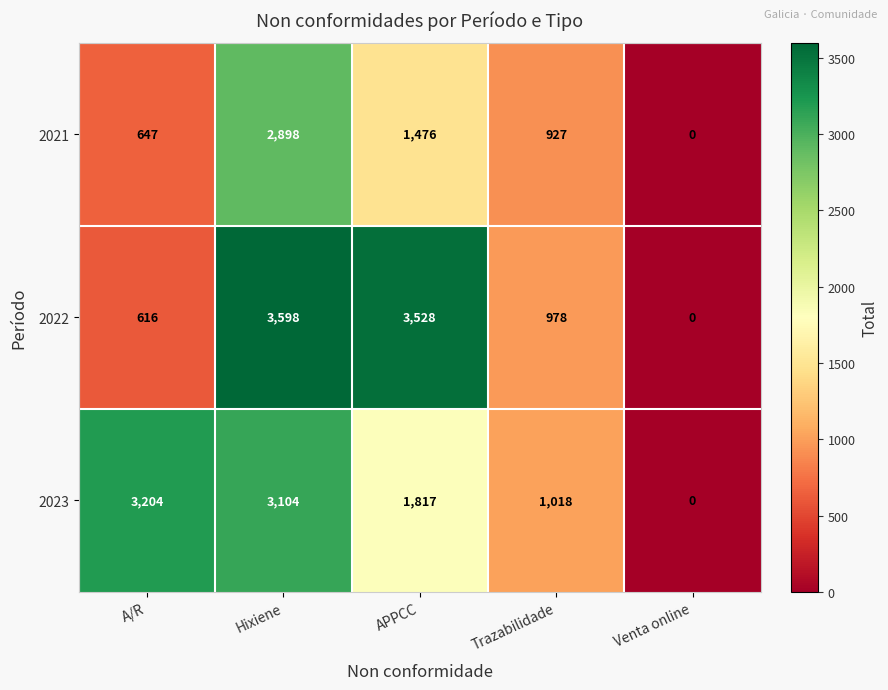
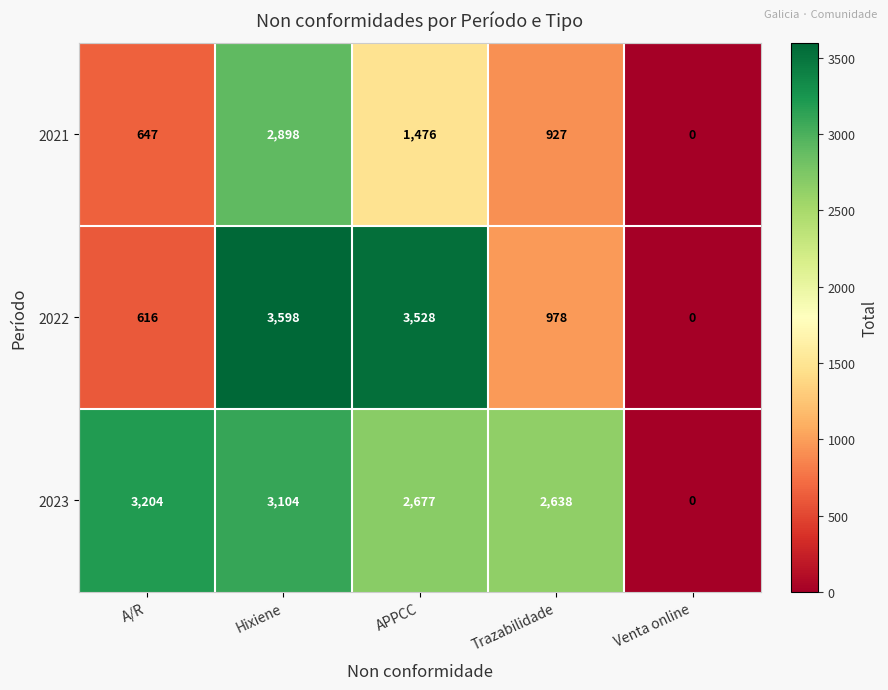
  {
    "2021": {
      "A/R": "647",
      "Hixiene": "2,898",
      "APPCC": "1,476",
      "Trazabilidade": "927",
      "Venta online": "0"
    },
    "2022": {
      "A/R": "616",
      "Hixiene": "3,598",
      "APPCC": "3,528",
      "Trazabilidade": "978",
      "Venta online": "0"
    },
    "2023": {
      "A/R": "3,204",
      "Hixiene": "3,104",
-     "APPCC": "1,817",
-     "Trazabilidade": "1,018",
+     "APPCC": "2,677",
+     "Trazabilidade": "2,638",
      "Venta online": "0"
    }
  }
